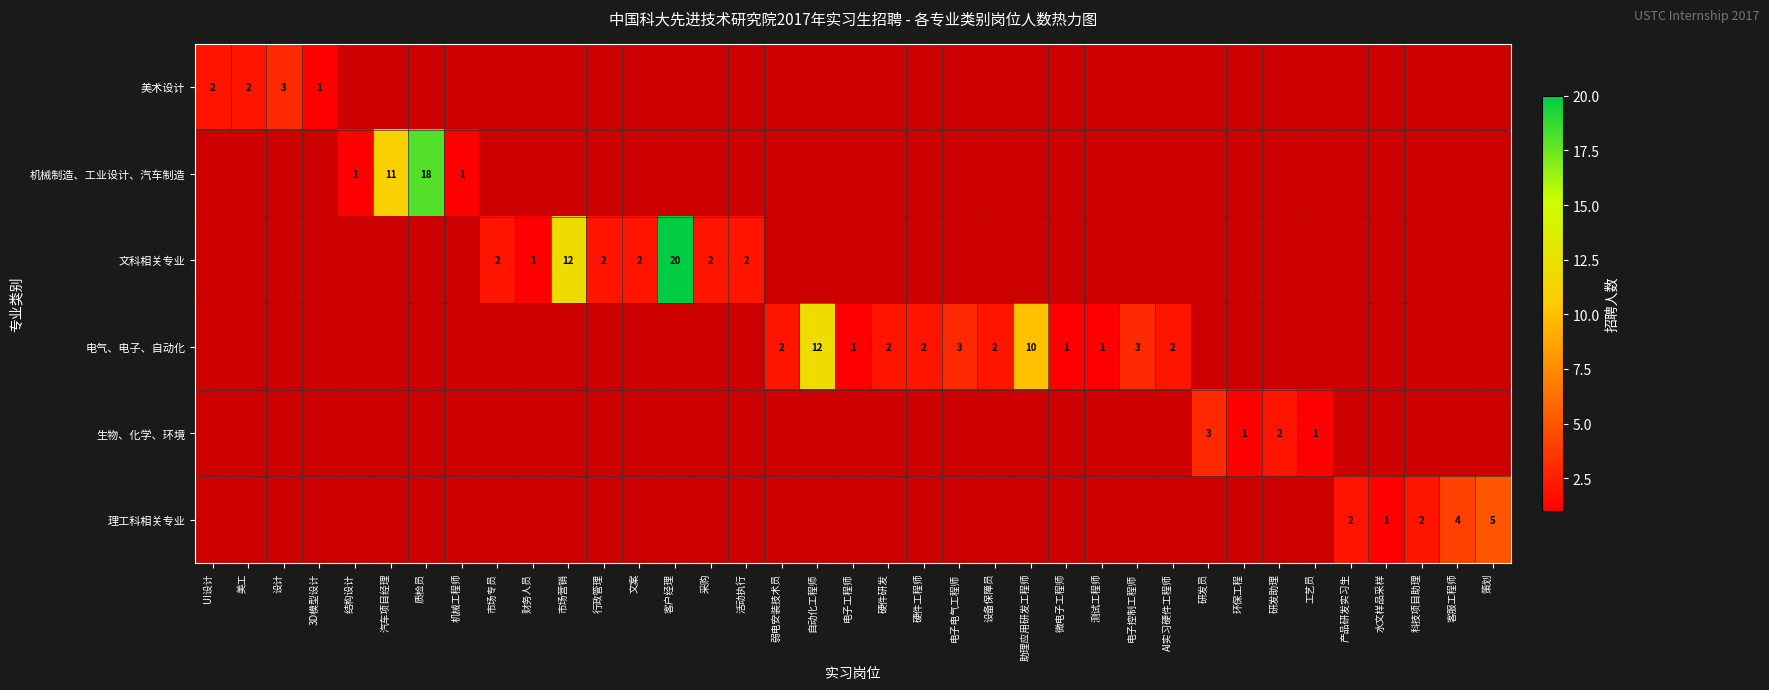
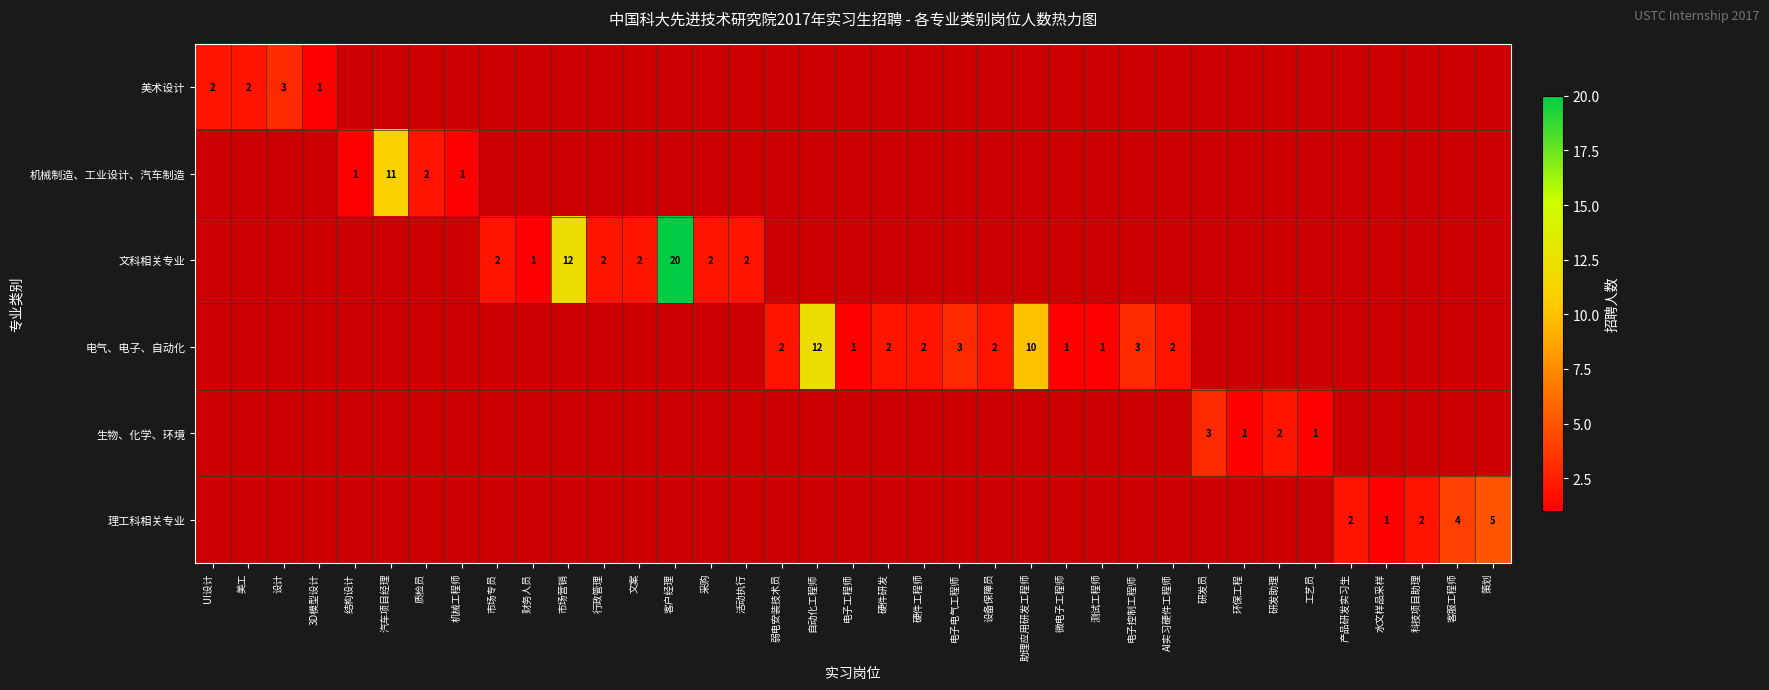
  {
    "美术设计": {
      "UI设计": 2,
      "美工": 2,
      "设计": 3,
      "3D模型设计": 1
    },
    "机械制造、工业设计、汽车制造": {
      "结构设计": 1,
      "汽车项目经理": 11,
-     "质检员": 18,
+     "质检员": 2,
      "机械工程师": 1
    },
    "文科相关专业": {
      "市场专员": 2,
      "财务人员": 1,
      "市场营销": 12,
      "行政管理": 2,
      "文案": 2,
      "客户经理": 20,
      "采购": 2,
      "活动执行": 2
    },
    "电气、电子、自动化": {
      "弱电安装技术员": 2,
      "自动化工程师": 12,
      "电子工程师": 1,
      "硬件研发": 2,
      "硬件工程师": 2,
      "电子电气工程师": 3,
      "设备保障员": 2,
      "助理应用研发工程师": 10,
      "微电子工程师": 1,
      "测试工程师": 1,
      "电子控制工程师": 3,
      "AI实习硬件工程师": 2
    },
    "生物、化学、环境": {
      "研发员": 3,
      "环保工程": 1,
      "研发助理": 2,
      "工艺员": 1
    },
    "理工科相关专业": {
      "产品研发实习生": 2,
      "水文样品采样": 1,
      "科技项目助理": 2,
      "客服工程师": 4,
      "策划": 5
    }
  }
